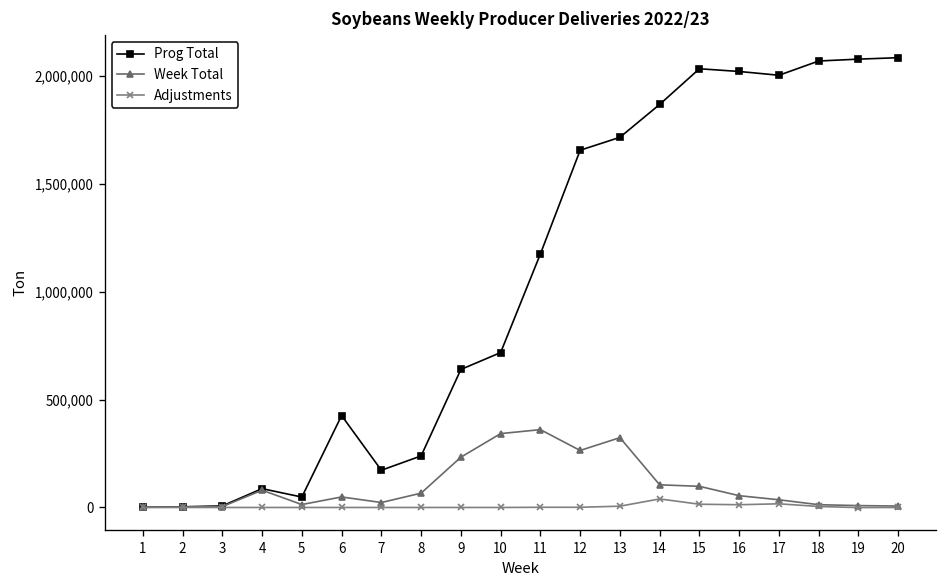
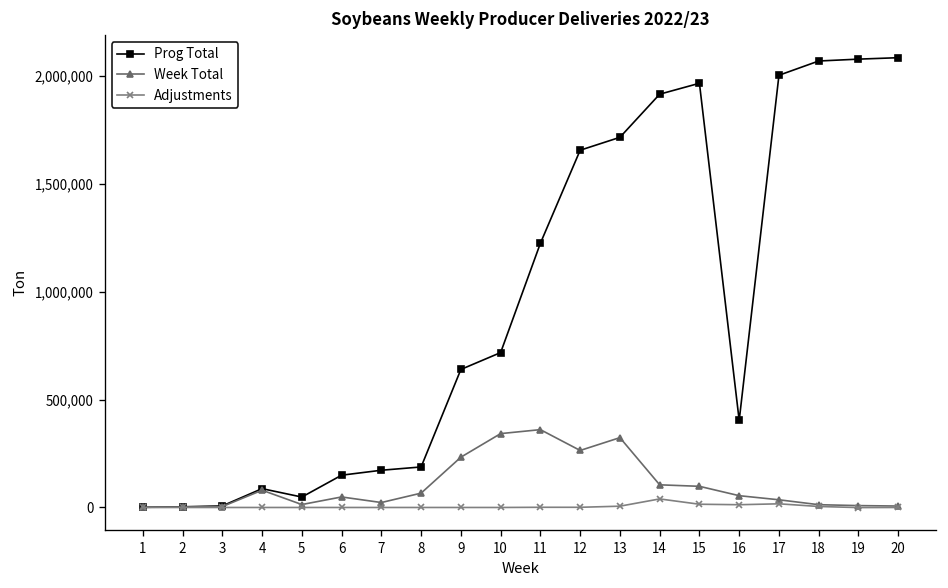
  {
    "Prog Total": {
      "5": "50,000",
-     "6": "430,000",
+     "6": "150,000",
      "7": "170,000",
-     "8": "240,000",
+     "8": "190,000",
      "9": "640,000",
      "10": "720,000",
-     "11": "1,180,000",
+     "11": "1,230,000",
      "12": "1,660,000",
      "13": "1,720,000",
-     "14": "1,870,000",
-     "15": "2,030,000",
-     "16": "2,020,000",
+     "14": "1,920,000",
+     "15": "1,970,000",
+     "16": "400,000",
      "17": "2,000,000",
      "18": "2,070,000",
      "19": "2,080,000",
      "20": "2,090,000"
    }
  }
